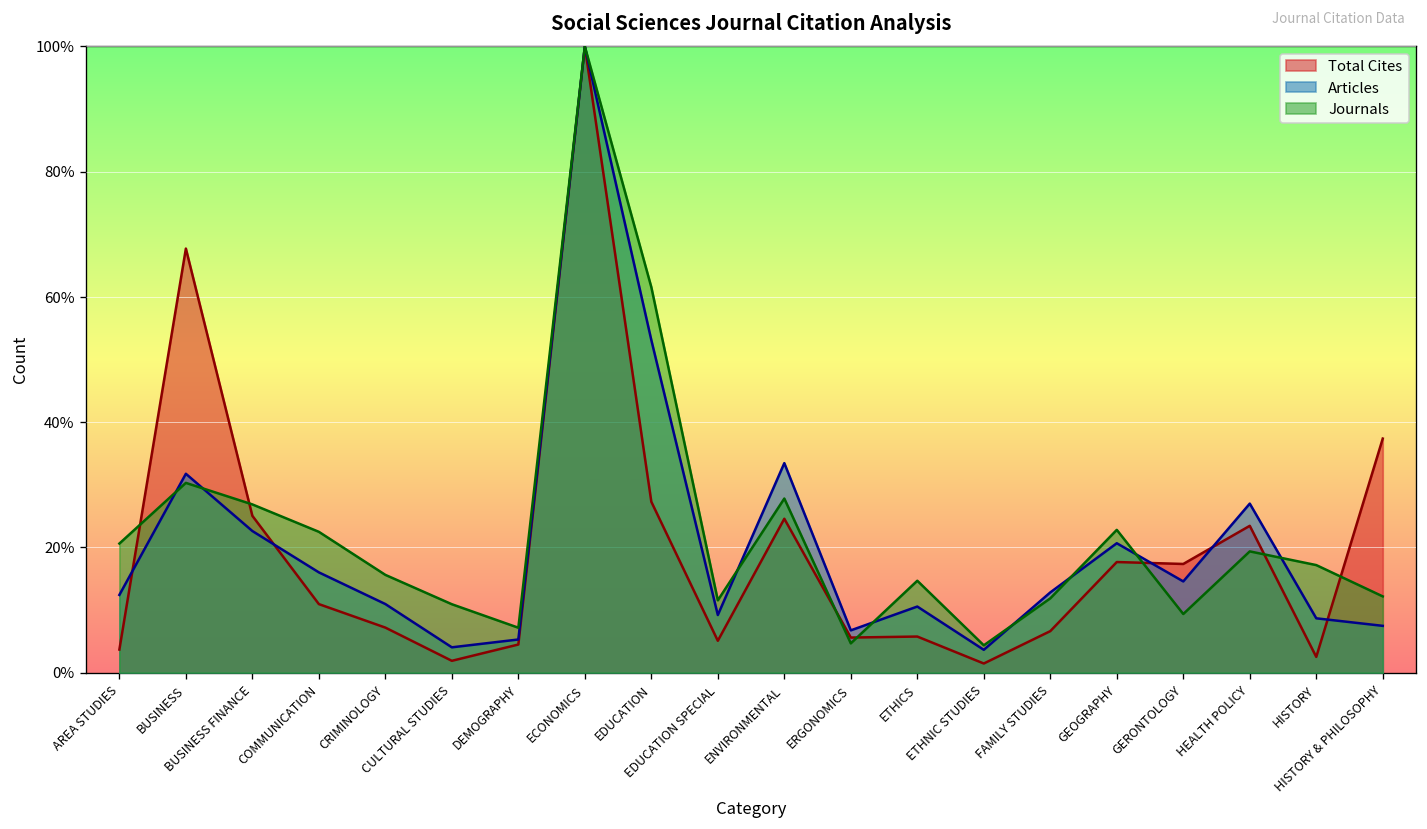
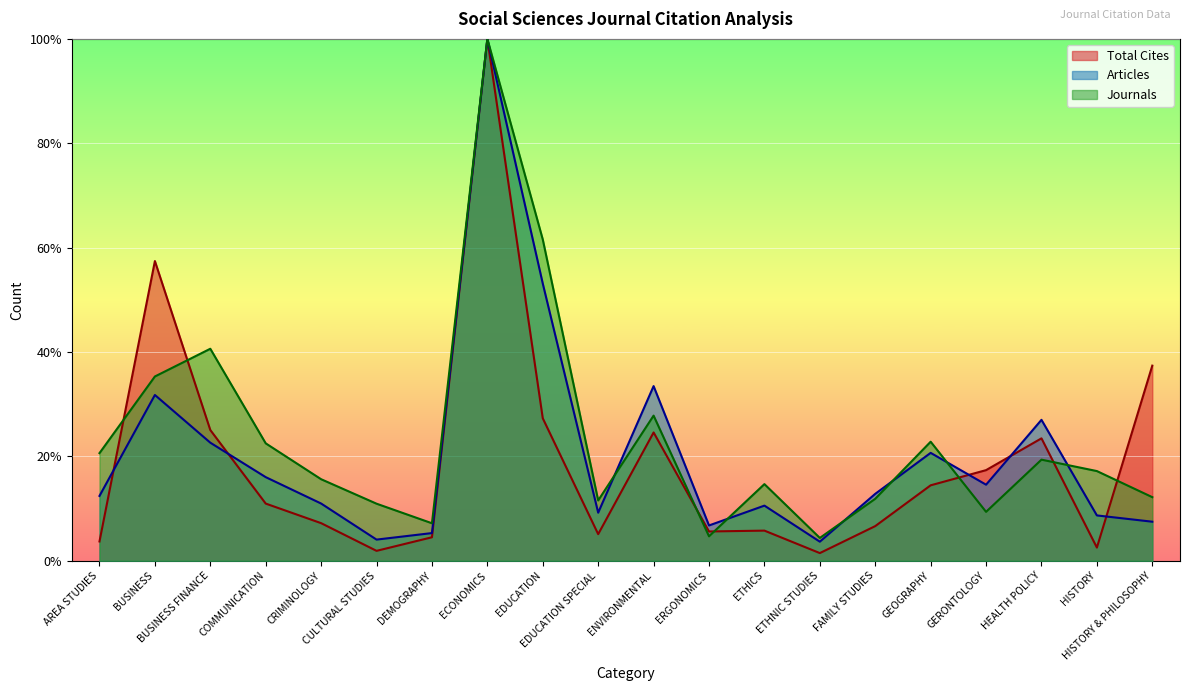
  {
    "Total Cites": {
      "AREA STUDIES": "4%",
-     "BUSINESS": "68%",
+     "BUSINESS": "57%",
      "BUSINESS FINANCE": "25%",
      "COMMUNICATION": "11%",
      "CRIMINOLOGY": "7%",
      "CULTURAL STUDIES": "2%",
      "DEMOGRAPHY": "5%",
      "EDUCATION": "27%",
      "EDUCATION SPECIAL": "5%",
      "ENVIRONMENTAL": "25%",
      "ERGONOMICS": "6%",
      "ETHICS": "6%",
      "ETHNIC STUDIES": "1%",
      "FAMILY STUDIES": "7%",
-     "GEOGRAPHY": "18%",
+     "GEOGRAPHY": "14%",
      "GERONTOLOGY": "17%",
      "HEALTH POLICY": "23%",
      "HISTORY": "3%",
      "HISTORY & PHILOSOPHY": "37%"
    },
    "Articles": {
      "AREA STUDIES": "12%",
      "BUSINESS": "32%",
      "BUSINESS FINANCE": "23%",
      "COMMUNICATION": "16%",
      "CRIMINOLOGY": "11%",
      "CULTURAL STUDIES": "4%",
      "DEMOGRAPHY": "5%",
      "EDUCATION": "53%",
      "EDUCATION SPECIAL": "9%",
      "ENVIRONMENTAL": "33%",
      "ERGONOMICS": "7%",
      "ETHICS": "11%",
      "ETHNIC STUDIES": "4%",
      "FAMILY STUDIES": "13%",
      "GEOGRAPHY": "21%",
      "GERONTOLOGY": "15%",
      "HEALTH POLICY": "27%",
      "HISTORY": "9%",
      "HISTORY & PHILOSOPHY": "7%"
    },
    "Journals": {
      "AREA STUDIES": "21%",
-     "BUSINESS": "30%",
-     "BUSINESS FINANCE": "27%",
+     "BUSINESS": "35%",
+     "BUSINESS FINANCE": "41%",
      "COMMUNICATION": "23%",
      "CRIMINOLOGY": "16%",
      "CULTURAL STUDIES": "11%",
      "DEMOGRAPHY": "7%",
      "EDUCATION": "62%",
      "EDUCATION SPECIAL": "12%",
      "ENVIRONMENTAL": "28%",
      "ERGONOMICS": "5%",
      "ETHICS": "15%",
      "ETHNIC STUDIES": "4%",
      "FAMILY STUDIES": "12%",
      "GEOGRAPHY": "23%",
      "GERONTOLOGY": "9%",
      "HEALTH POLICY": "19%",
      "HISTORY": "17%",
      "HISTORY & PHILOSOPHY": "12%"
    }
  }
